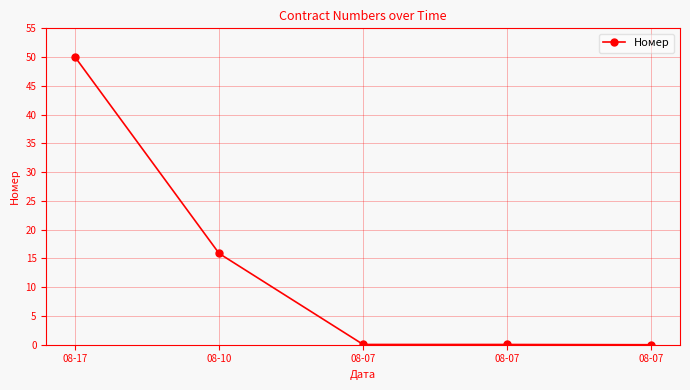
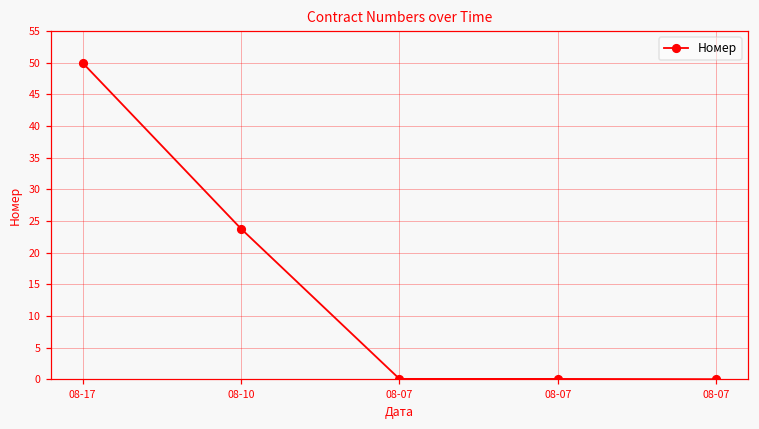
  {
    "08-17": 50,
-   "08-10": 16
+   "08-10": 24
  }
